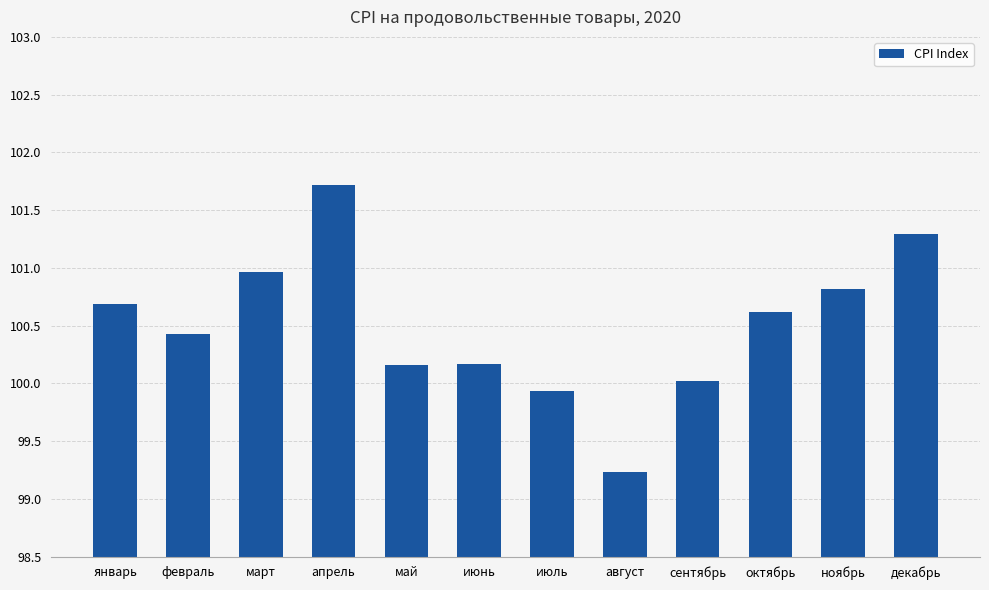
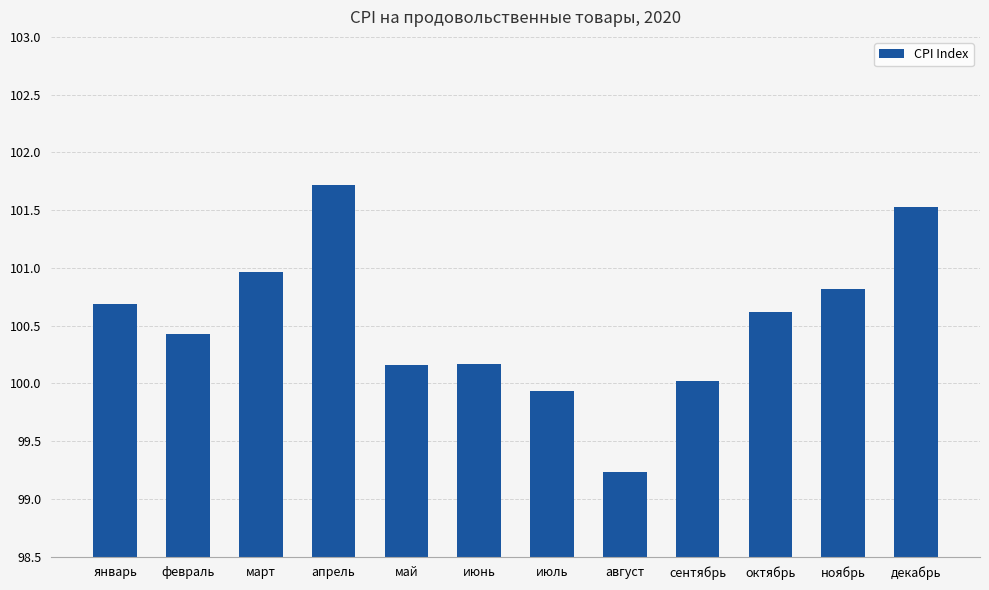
  {
    "январь": 100.69,
    "февраль": 100.43,
    "март": 100.96,
    "апрель": 101.72,
    "май": 100.16,
    "июнь": 100.17,
    "июль": 99.93,
    "август": 99.23,
    "сентябрь": 100.02,
    "октябрь": 100.62,
    "ноябрь": 100.82,
-   "декабрь": 101.29
+   "декабрь": 101.53
  }
